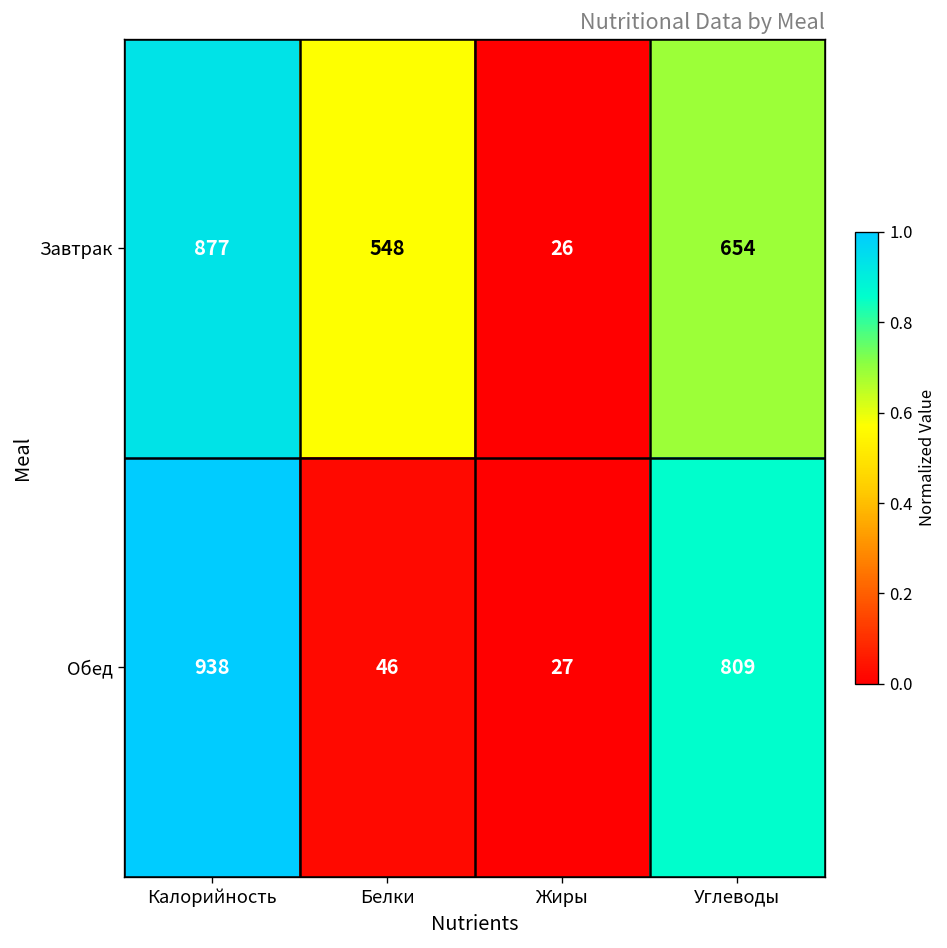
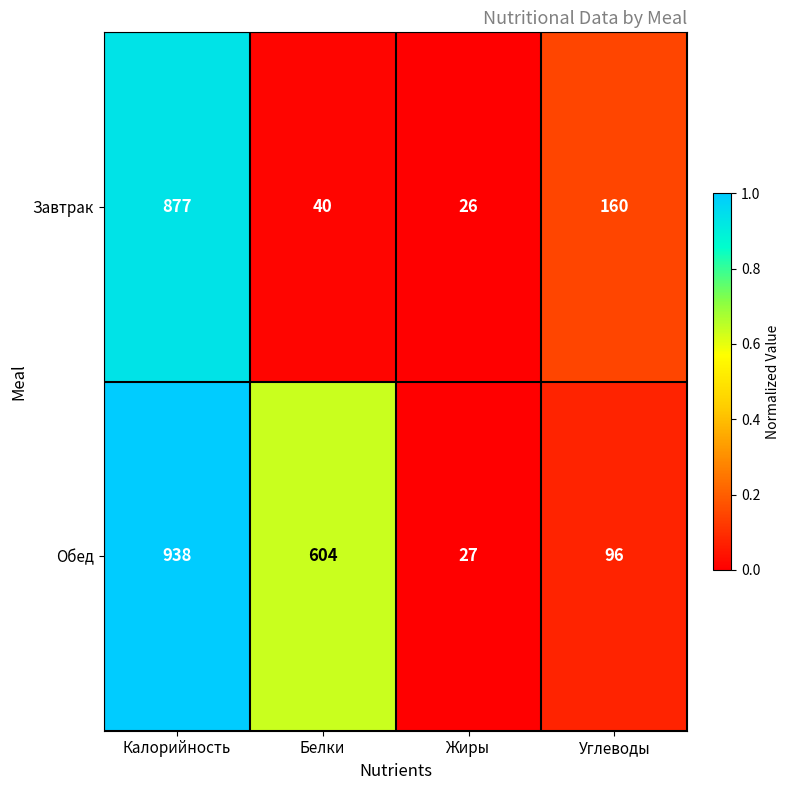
  {
    "Завтрак": {
      "Калорийность": 877,
-     "Белки": 548,
+     "Белки": 40,
      "Жиры": 26,
-     "Углеводы": 654
+     "Углеводы": 160
    },
    "Обед": {
      "Калорийность": 938,
-     "Белки": 46,
+     "Белки": 604,
      "Жиры": 27,
-     "Углеводы": 809
+     "Углеводы": 96
    }
  }
